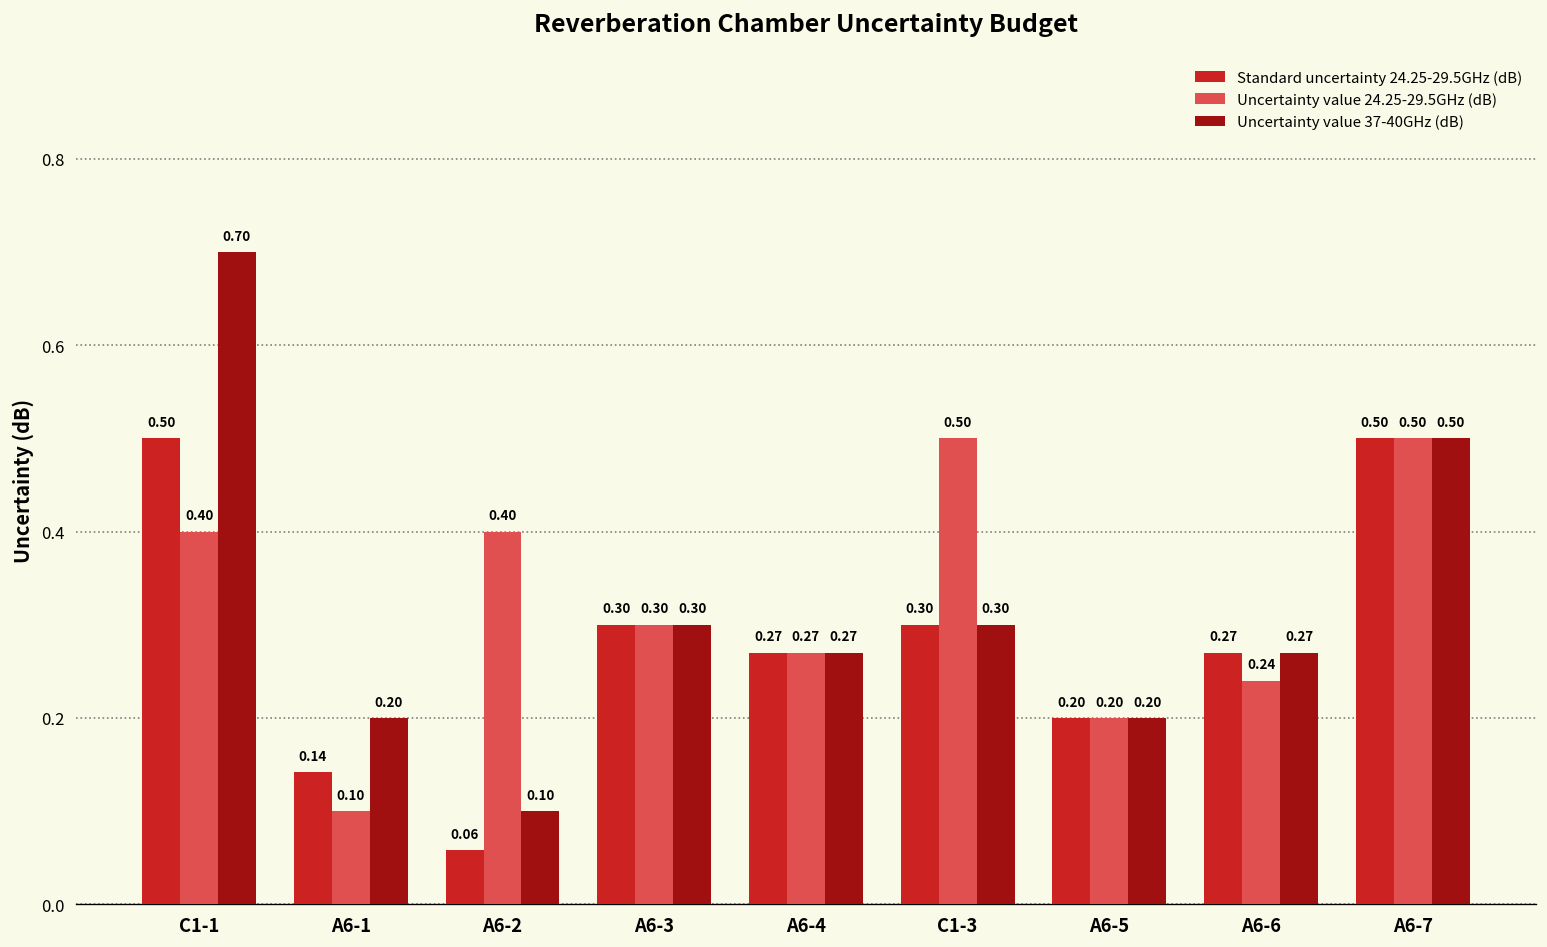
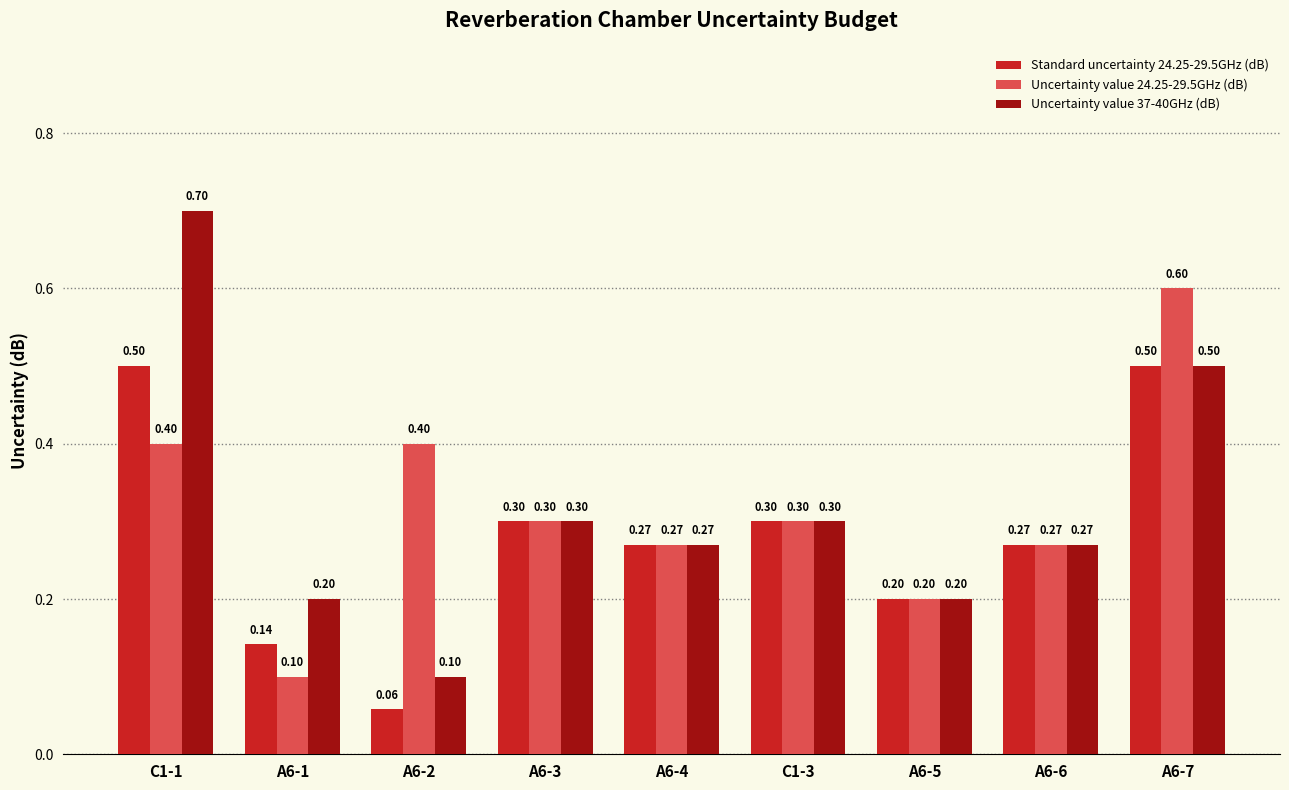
  {
    "Uncertainty value 24.25-29.5GHz (dB)": {
      "C1-1": 0.40,
      "A6-1": 0.10,
      "A6-2": 0.40,
      "A6-3": 0.30,
      "A6-4": 0.27,
-     "C1-3": 0.50,
+     "C1-3": 0.30,
      "A6-5": 0.20,
-     "A6-6": 0.24,
-     "A6-7": 0.50
+     "A6-6": 0.27,
+     "A6-7": 0.60
    }
  }
